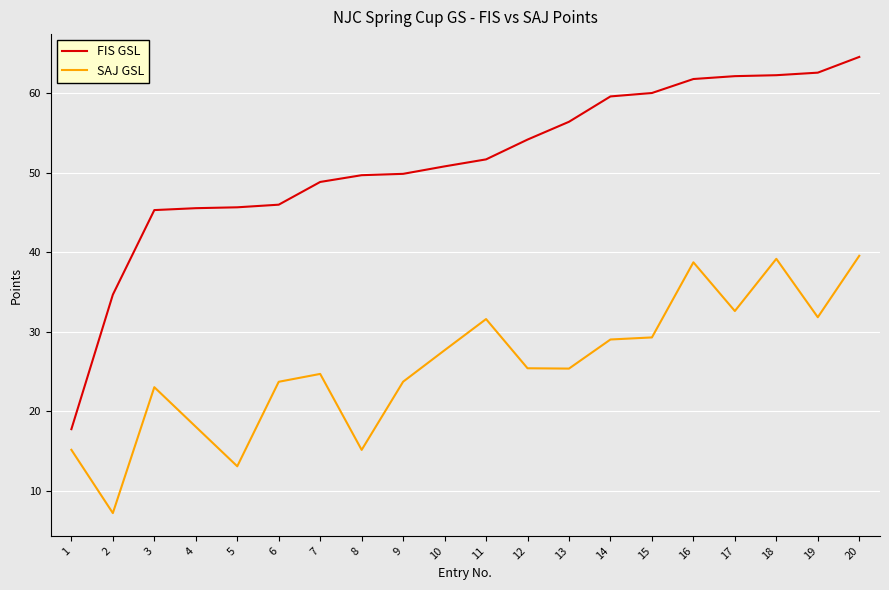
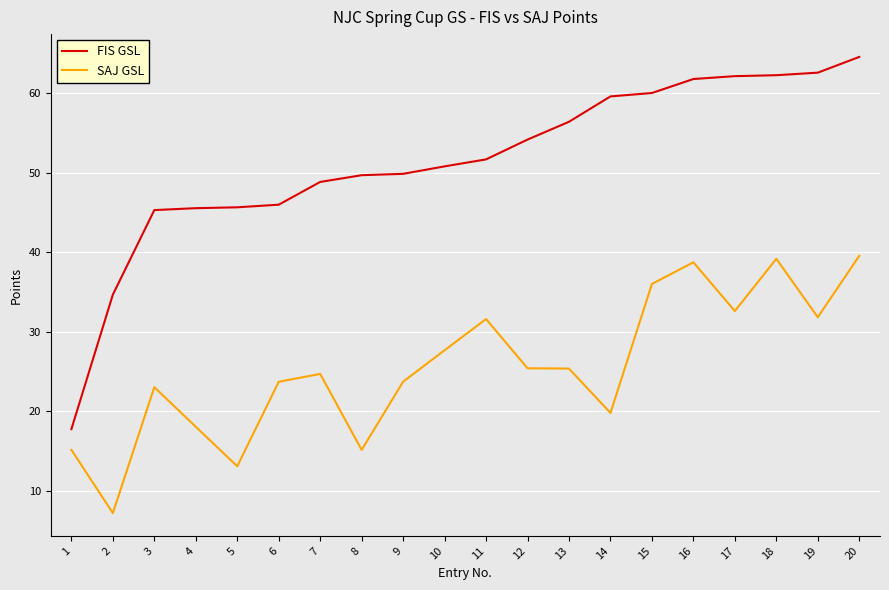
  {
    "FIS GSL": {
      "1": 18,
      "2": 35,
      "3": 45,
      "4": 46,
      "5": 46,
      "6": 46,
      "7": 49,
      "8": 50,
      "9": 50,
      "10": 51,
      "11": 52,
      "12": 54,
      "13": 56,
      "14": 60,
      "15": 60,
      "16": 62,
      "17": 62,
      "18": 62,
      "19": 63,
      "20": 65
    },
    "SAJ GSL": {
      "1": 15,
      "2": 7,
      "3": 23,
      "4": 18,
      "5": 13,
      "6": 24,
      "7": 25,
      "8": 15,
      "9": 24,
      "10": 28,
      "11": 32,
      "12": 25,
      "13": 25,
-     "14": 29,
-     "15": 29,
+     "14": 20,
+     "15": 36,
      "16": 39,
      "17": 33,
      "18": 39,
      "19": 32,
      "20": 40
    }
  }
